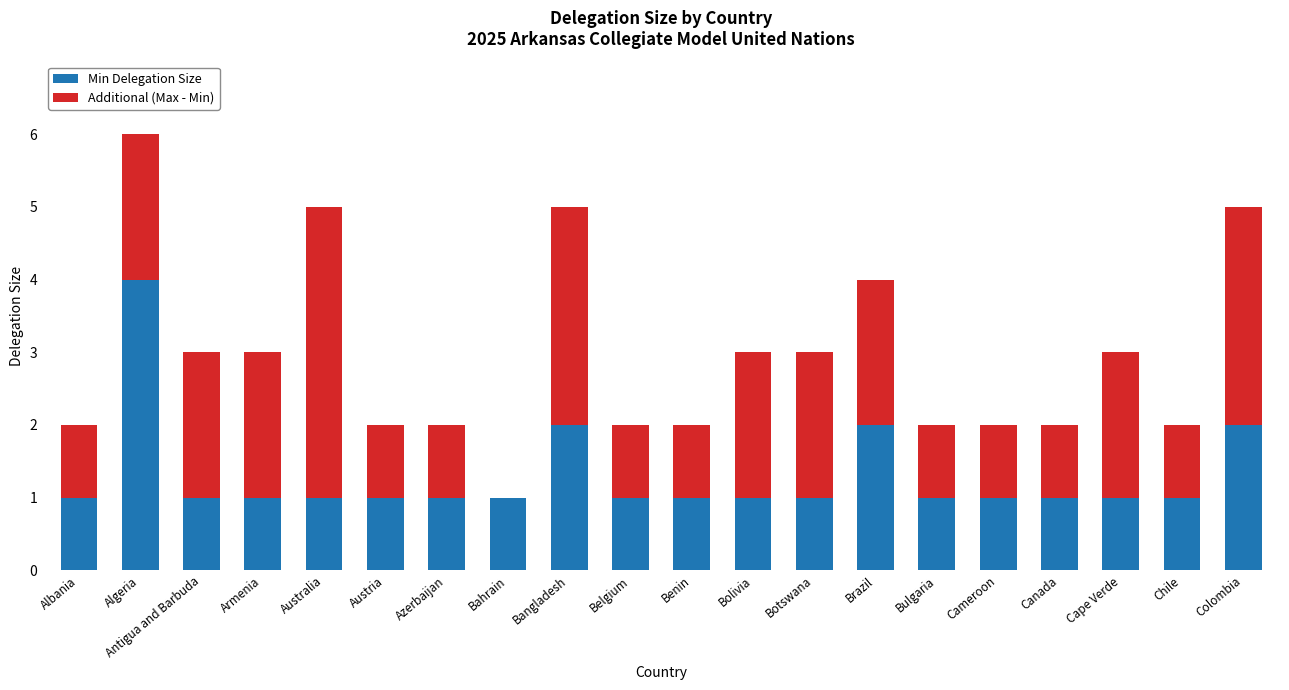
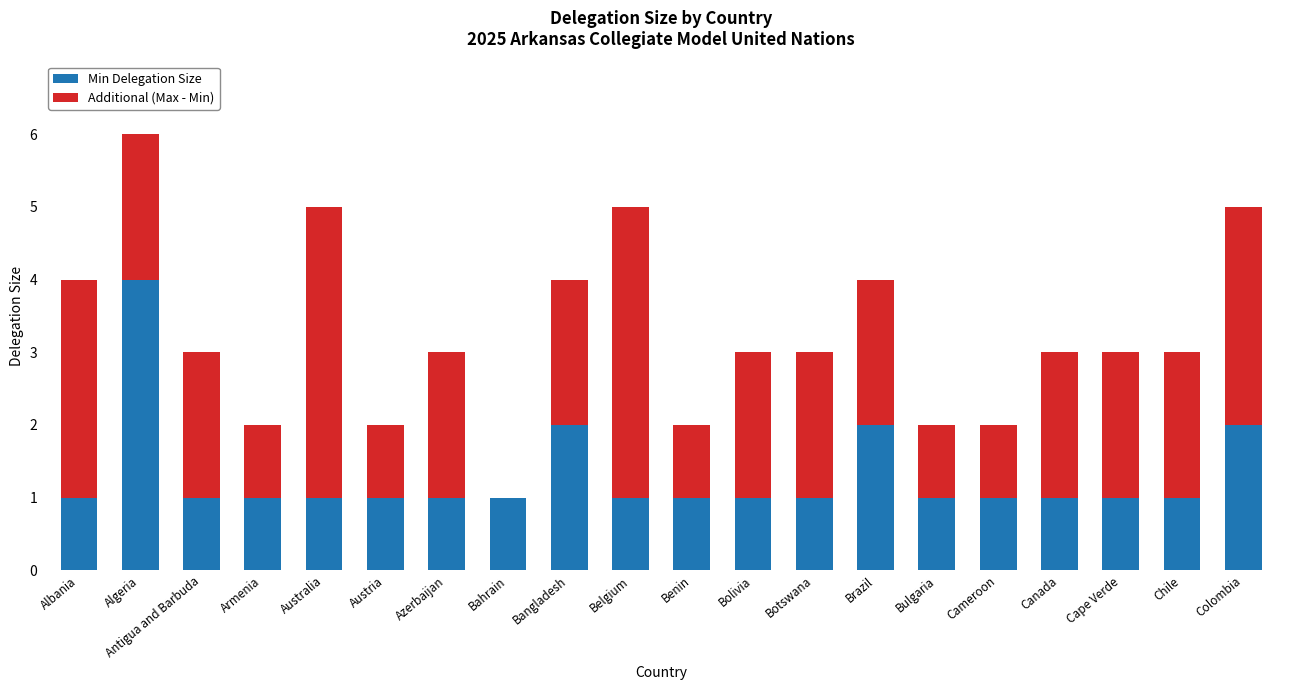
  {
    "Min Delegation Size": {
      "Albania": 1,
      "Algeria": 4,
      "Antigua and Barbuda": 1,
      "Armenia": 1,
      "Australia": 1,
      "Austria": 1,
      "Azerbaijan": 1,
      "Bahrain": 1,
      "Bangladesh": 2,
      "Belgium": 1,
      "Benin": 1,
      "Bolivia": 1,
      "Botswana": 1,
      "Brazil": 2,
      "Bulgaria": 1,
      "Cameroon": 1,
      "Canada": 1,
      "Cape Verde": 1,
      "Chile": 1,
      "Colombia": 2
    },
    "Additional (Max - Min)": {
-     "Albania": 1,
+     "Albania": 3,
      "Algeria": 2,
      "Antigua and Barbuda": 2,
-     "Armenia": 2,
+     "Armenia": 1,
      "Australia": 4,
      "Austria": 1,
-     "Azerbaijan": 1,
+     "Azerbaijan": 2,
      "Bahrain": 0,
-     "Bangladesh": 3,
-     "Belgium": 1,
+     "Bangladesh": 2,
+     "Belgium": 4,
      "Benin": 1,
      "Bolivia": 2,
      "Botswana": 2,
      "Brazil": 2,
      "Bulgaria": 1,
      "Cameroon": 1,
-     "Canada": 1,
+     "Canada": 2,
      "Cape Verde": 2,
-     "Chile": 1,
+     "Chile": 2,
      "Colombia": 3
    }
  }
